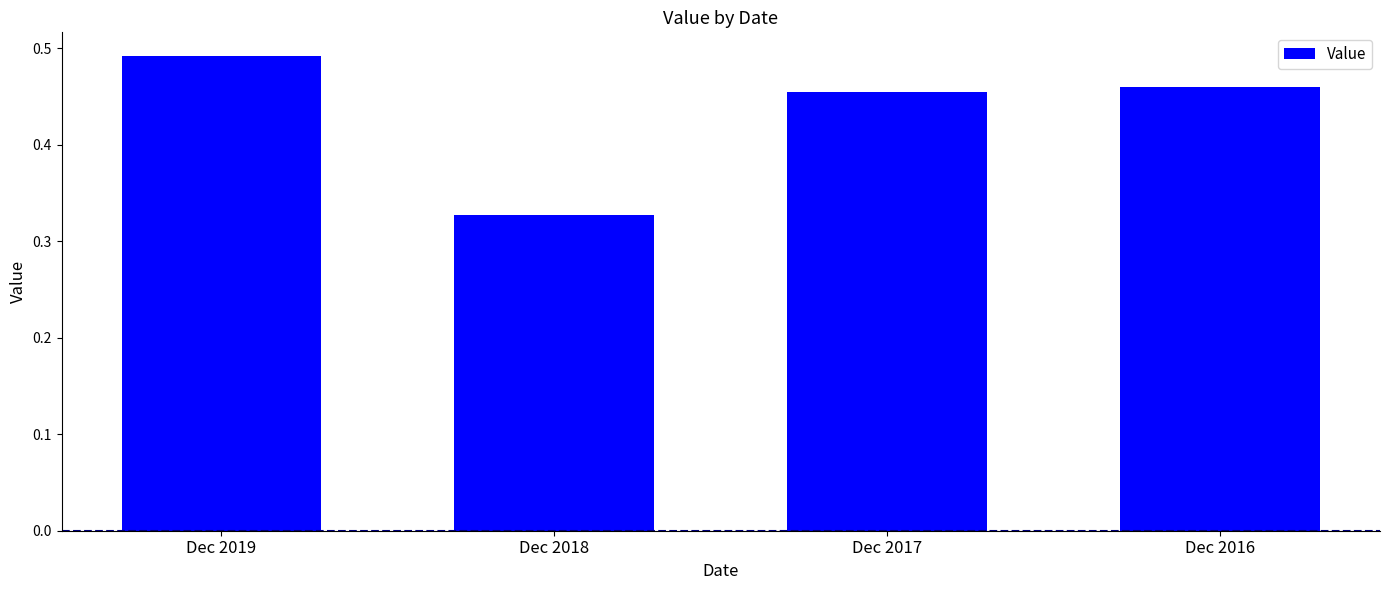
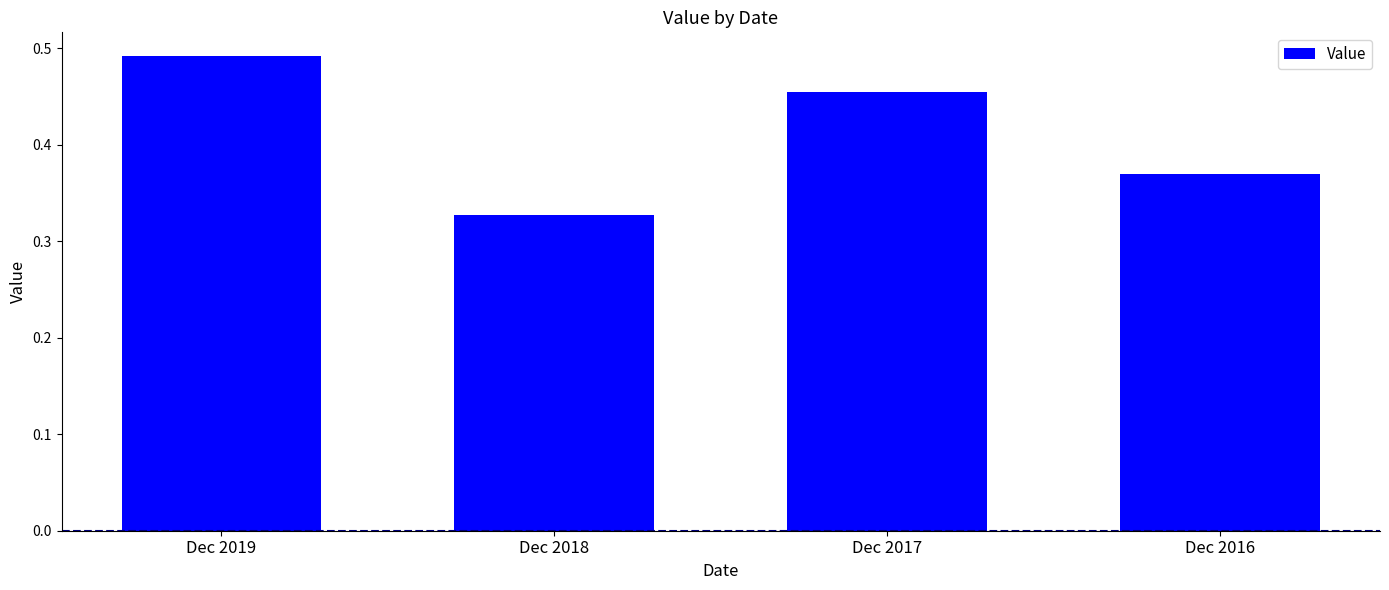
  {
    "Dec 2019": 0.49,
    "Dec 2018": 0.33,
    "Dec 2017": 0.46,
-   "Dec 2016": 0.46
+   "Dec 2016": 0.37
  }
